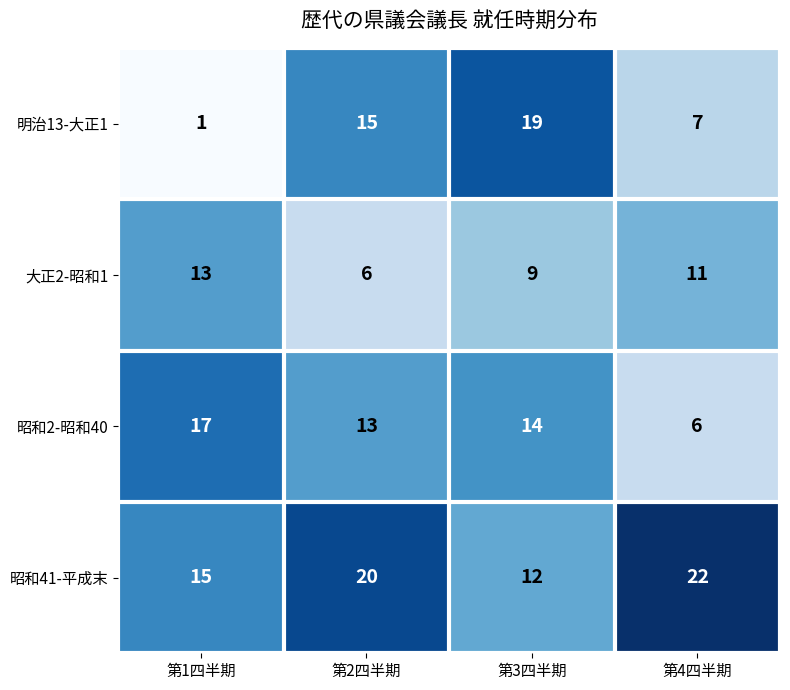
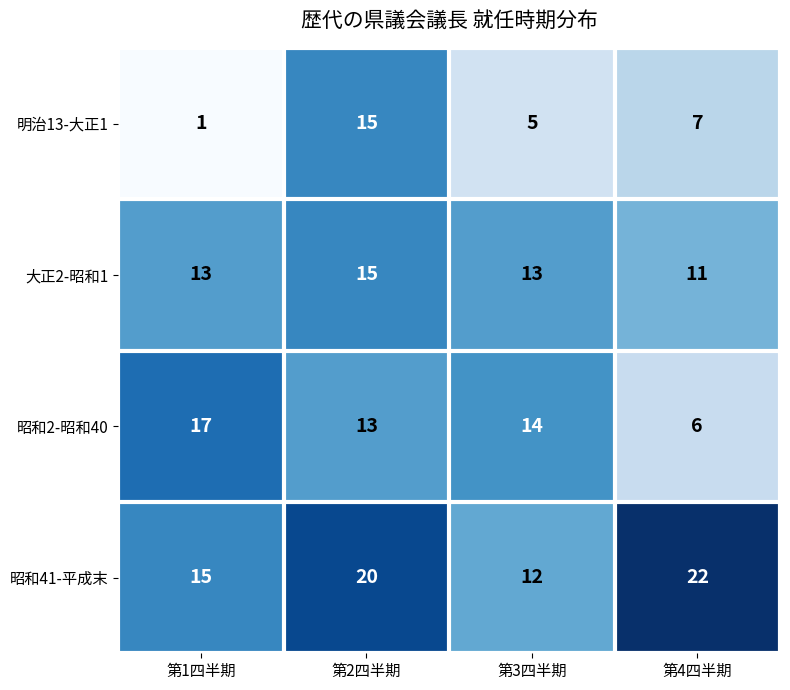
  {
    "明治13-大正1": {
      "第1四半期": 1,
      "第2四半期": 15,
-     "第3四半期": 19,
+     "第3四半期": 5,
      "第4四半期": 7
    },
    "大正2-昭和1": {
      "第1四半期": 13,
-     "第2四半期": 6,
-     "第3四半期": 9,
+     "第2四半期": 15,
+     "第3四半期": 13,
      "第4四半期": 11
    },
    "昭和2-昭和40": {
      "第1四半期": 17,
      "第2四半期": 13,
      "第3四半期": 14,
      "第4四半期": 6
    },
    "昭和41-平成末": {
      "第1四半期": 15,
      "第2四半期": 20,
      "第3四半期": 12,
      "第4四半期": 22
    }
  }
